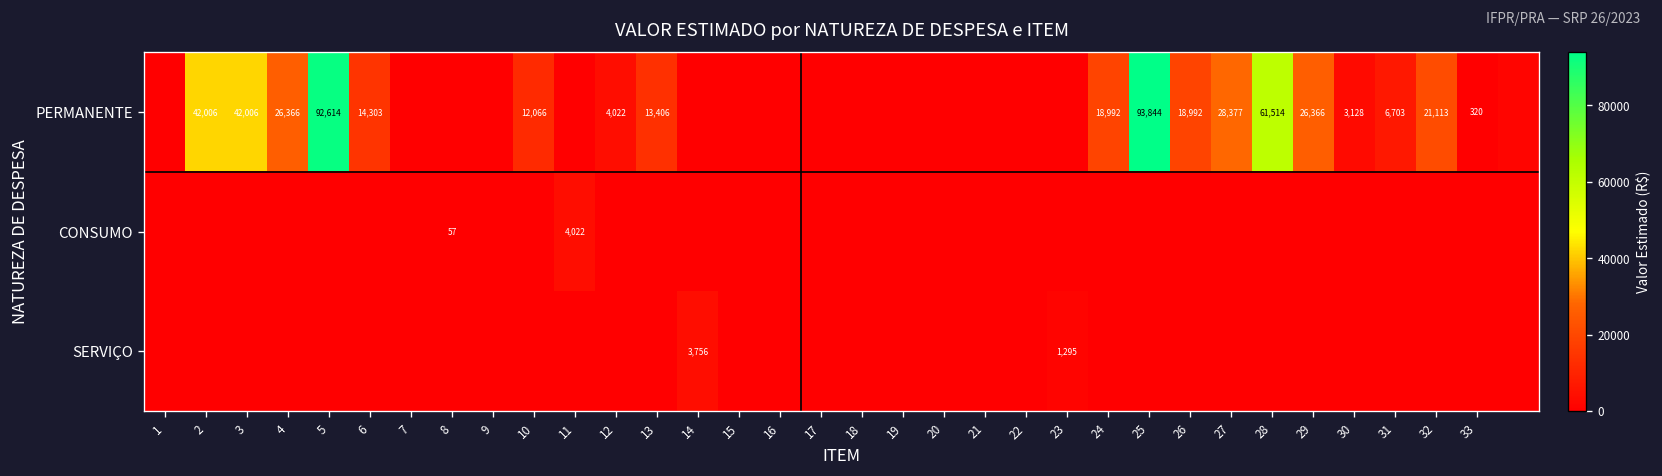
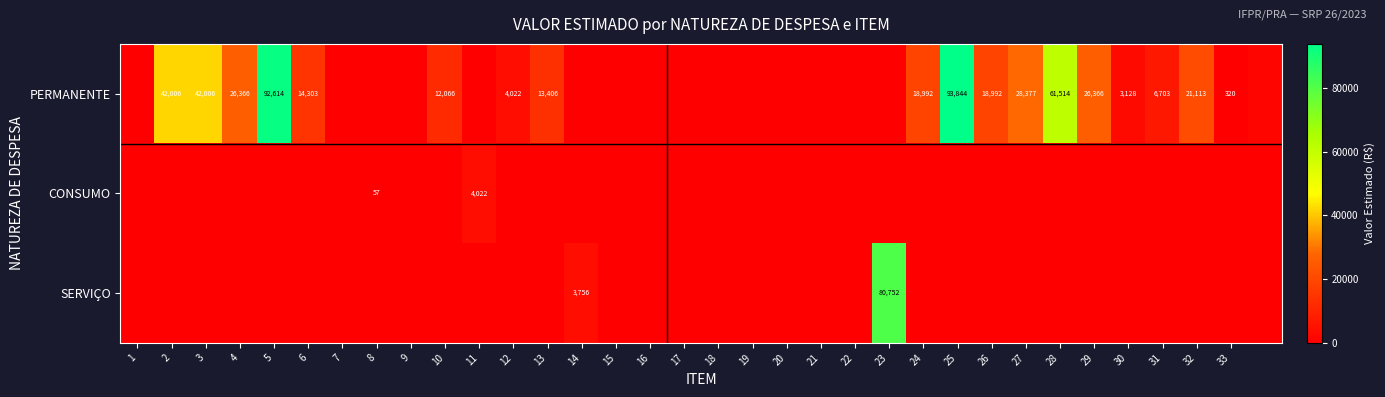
  {
    "PERMANENTE": {
      "2": "42,006",
      "3": "42,006",
      "4": "26,366",
      "5": "92,614",
      "6": "14,303",
      "10": "12,066",
      "12": "4,022",
      "13": "13,406",
      "24": "18,992",
      "25": "93,844",
      "26": "18,992",
      "27": "28,377",
      "28": "61,514",
      "29": "26,366",
      "30": "3,128",
      "31": "6,703",
      "32": "21,113",
      "33": "320"
    },
    "CONSUMO": {
      "8": "57",
      "11": "4,022"
    },
    "SERVIÇO": {
      "14": "3,756",
-     "23": "1,295"
+     "23": "80,752"
    }
  }
